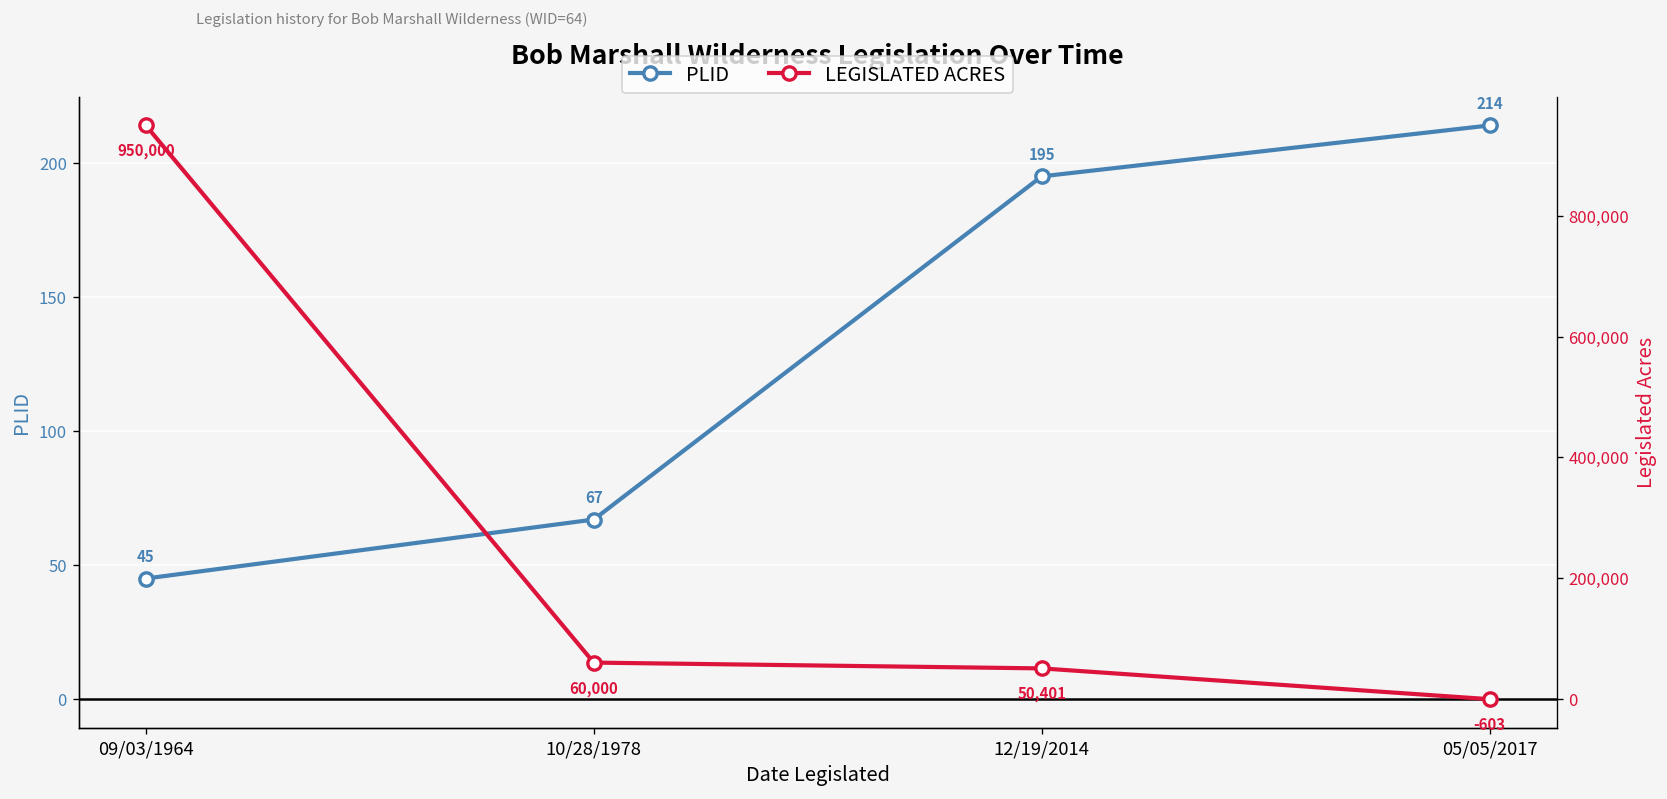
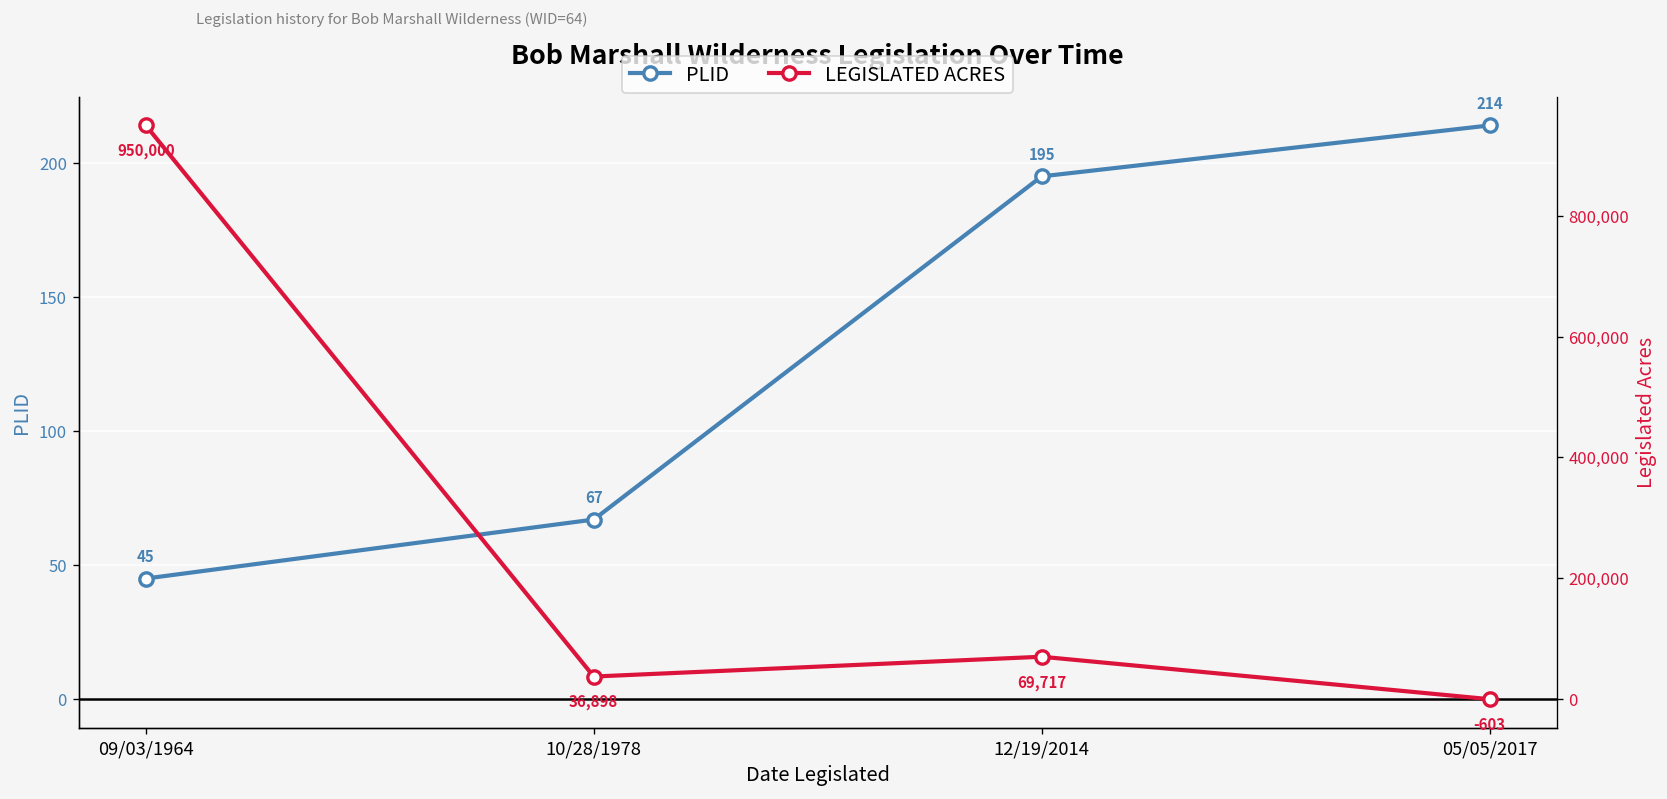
  {
    "PLID": {
      "09/03/1964": "45",
      "10/28/1978": "67",
      "12/19/2014": "195",
      "05/05/2017": "214"
    },
    "LEGISLATED ACRES": {
      "09/03/1964": "950,000",
-     "10/28/1978": "60,000",
-     "12/19/2014": "50,401",
+     "10/28/1978": "36,898",
+     "12/19/2014": "69,717",
      "05/05/2017": "-603"
    }
  }
